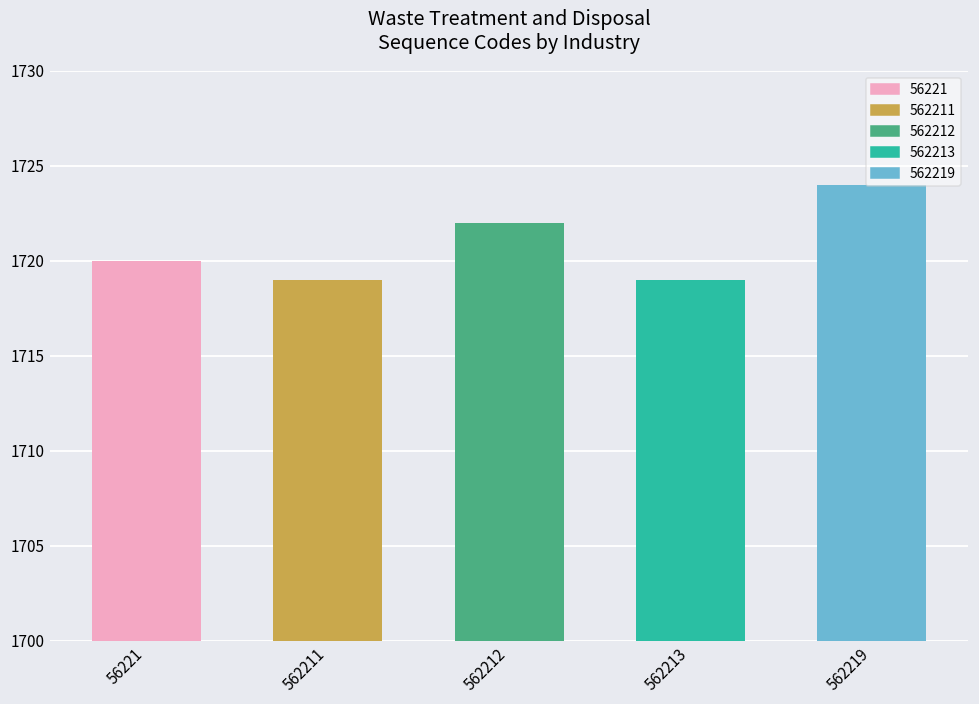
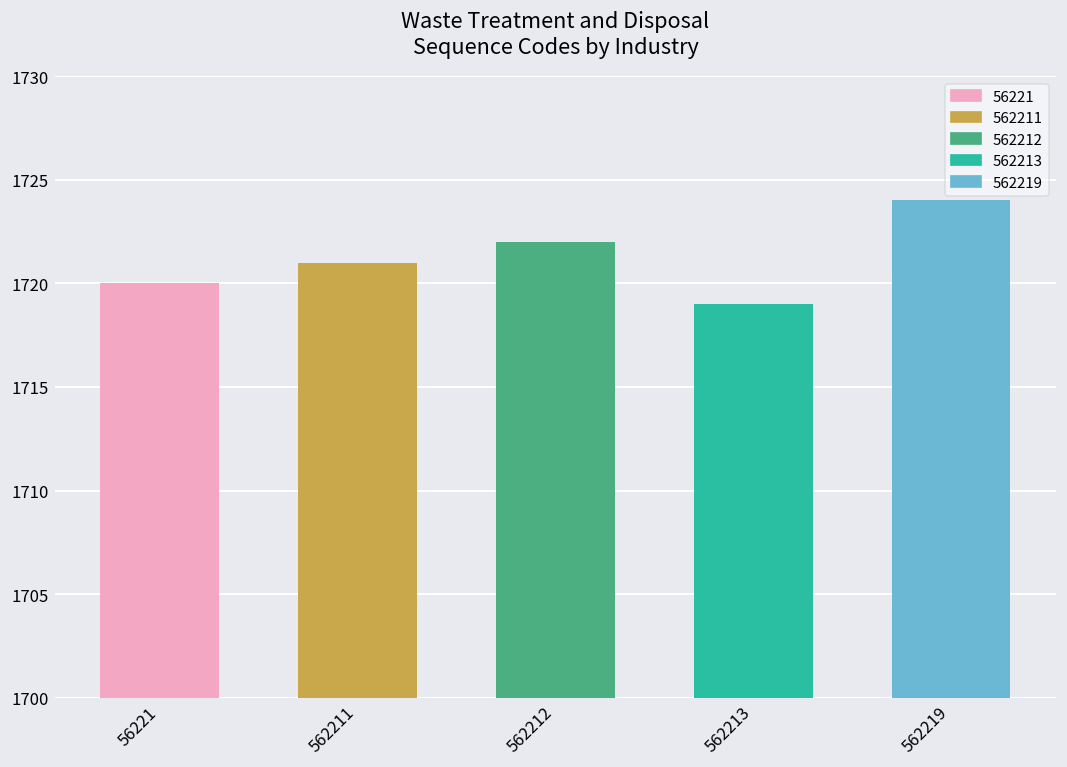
  {
    "56221": 1720,
-   "562211": 1719,
+   "562211": 1721,
    "562212": 1722,
    "562213": 1719
  }
